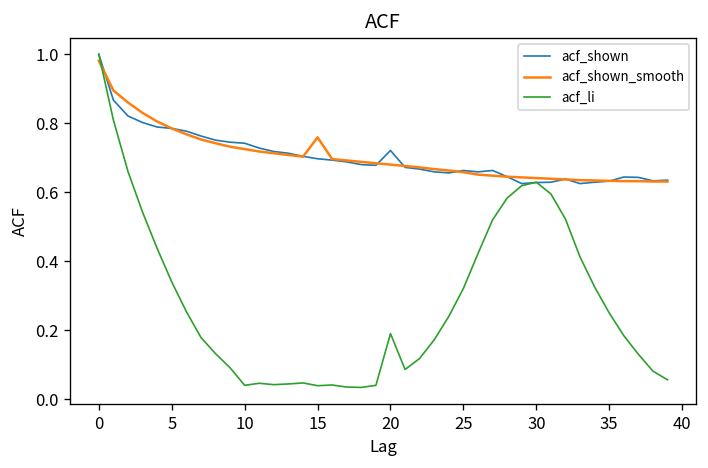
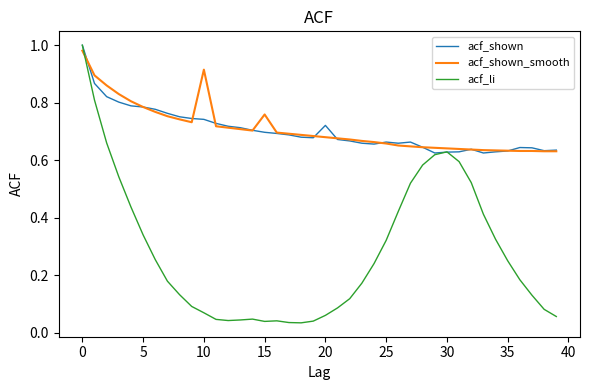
  {
    "acf_shown": {
      "10": 0.74,
      "15": 0.70,
      "20": 0.72
    },
    "acf_shown_smooth": {
      "0": 0.98,
-     "10": 0.73,
+     "10": 0.92,
      "15": 0.76,
      "20": 0.68,
      "30": 0.64
    },
    "acf_li": {
      "5": 0.34,
-     "10": 0.04,
+     "10": 0.07,
      "15": 0.04,
-     "20": 0.19,
+     "20": 0.06,
      "25": 0.32,
      "35": 0.25
    }
  }
